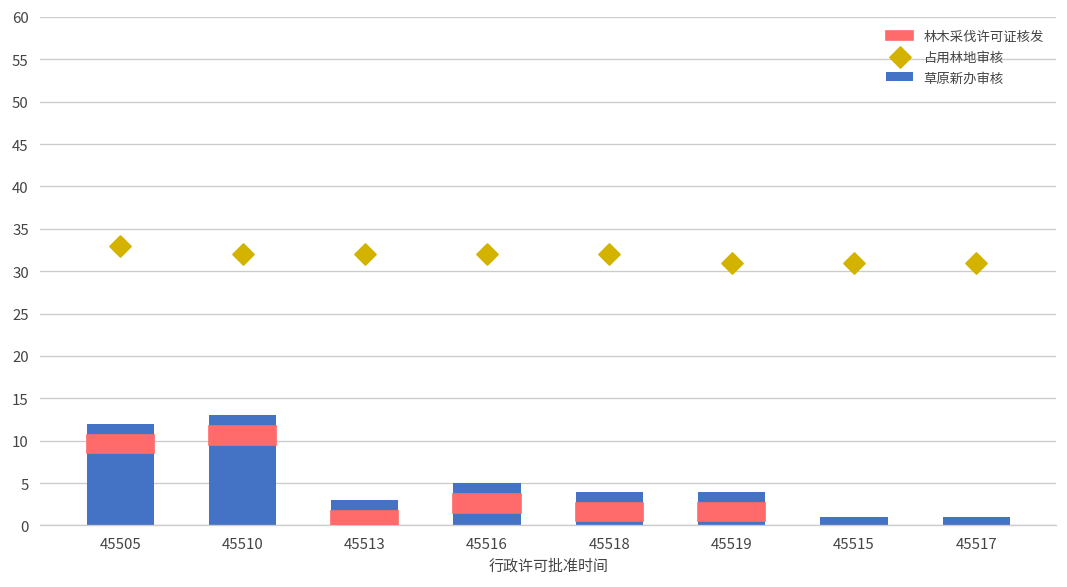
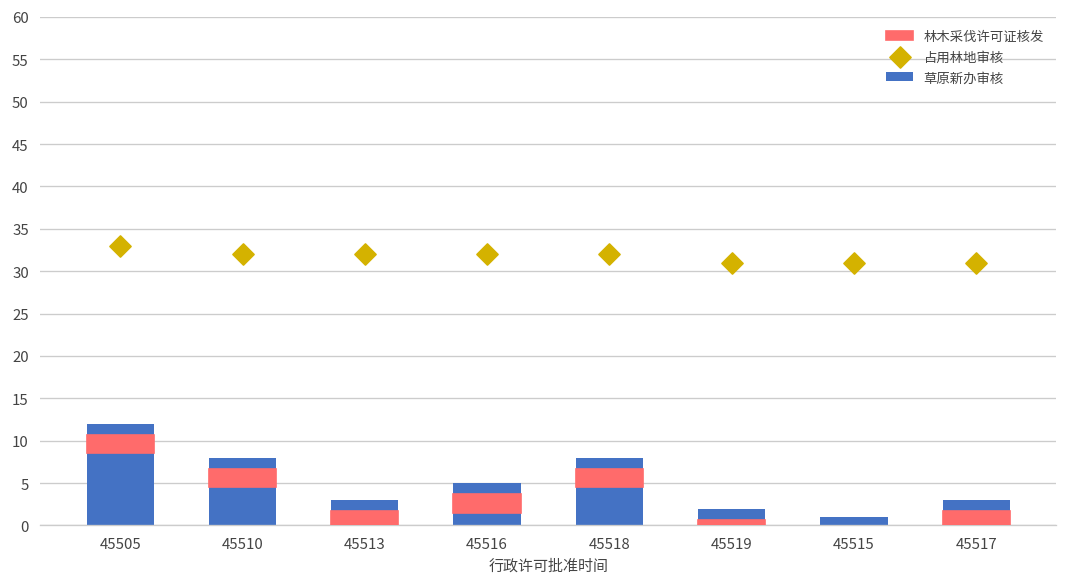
  {
    "草原新办审核": {
      "45505": 12,
-     "45510": 13,
+     "45510": 8,
      "45513": 3,
      "45516": 5,
-     "45518": 4,
-     "45519": 4,
+     "45518": 8,
+     "45519": 2,
      "45515": 1,
-     "45517": 1
+     "45517": 3
    }
  }
